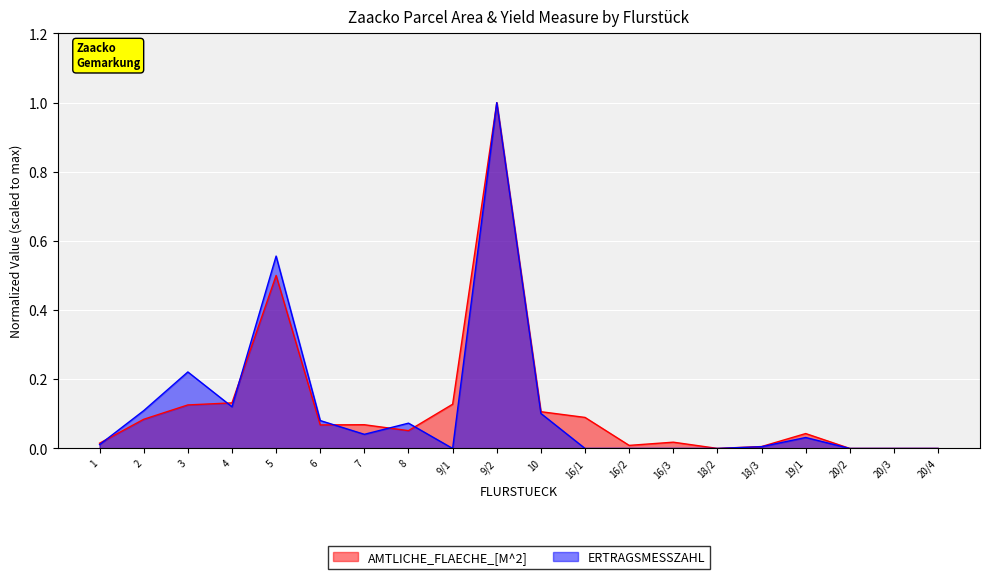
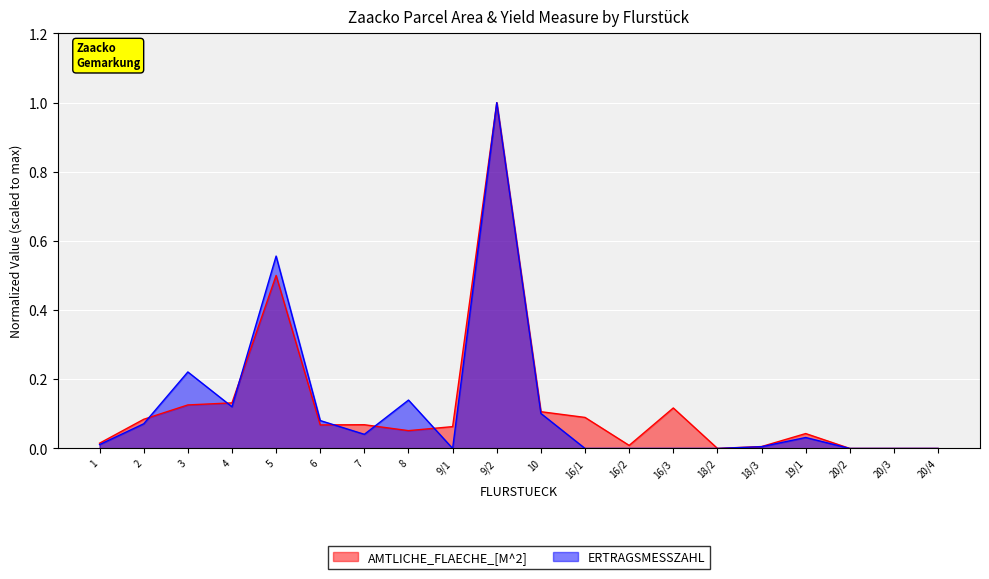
  {
    "AMTLICHE_FLAECHE_[M^2]": {
      "2": 0.08,
      "3": 0.13,
      "4": 0.13,
      "5": 0.50,
      "6": 0.07,
      "7": 0.07,
      "8": 0.05,
-     "9/1": 0.13,
+     "9/1": 0.06,
      "16/1": 0.09,
      "16/2": 0.01,
-     "16/3": 0.02,
+     "16/3": 0.12,
      "19/1": 0.04
    },
    "ERTRAGSMESSZAHL": {
-     "2": 0.11,
+     "2": 0.07,
      "3": 0.22,
      "4": 0.12,
      "5": 0.56,
      "6": 0.08,
      "7": 0.04,
-     "8": 0.07,
+     "8": 0.14,
      "9/1": 0.00,
      "16/1": 0.00,
      "16/2": 0.00,
      "16/3": 0.00,
      "19/1": 0.03
    }
  }
